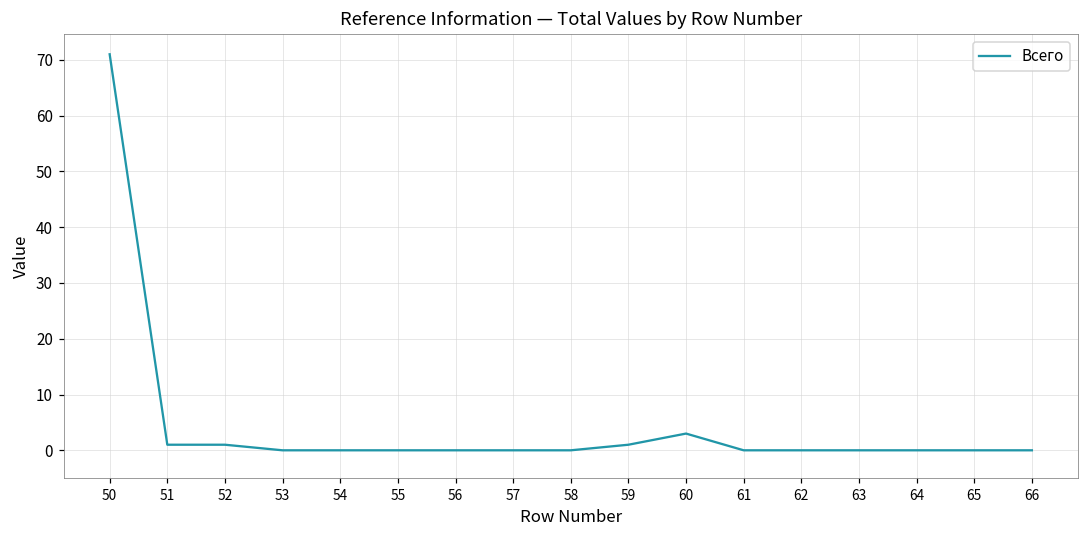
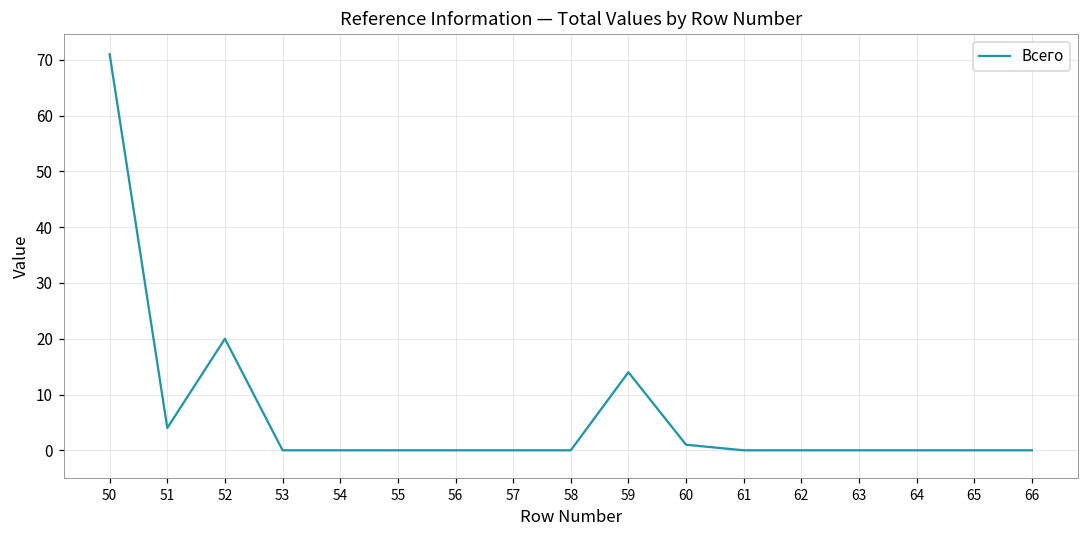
  {
    "50": 71,
-   "51": 1,
-   "52": 1,
+   "51": 4,
+   "52": 20,
    "53": 0,
    "54": 0,
    "55": 0,
    "56": 0,
    "57": 0,
    "58": 0,
-   "59": 1,
-   "60": 3,
+   "59": 14,
+   "60": 1,
    "61": 0,
    "62": 0,
    "63": 0,
    "64": 0,
    "65": 0,
    "66": 0
  }
